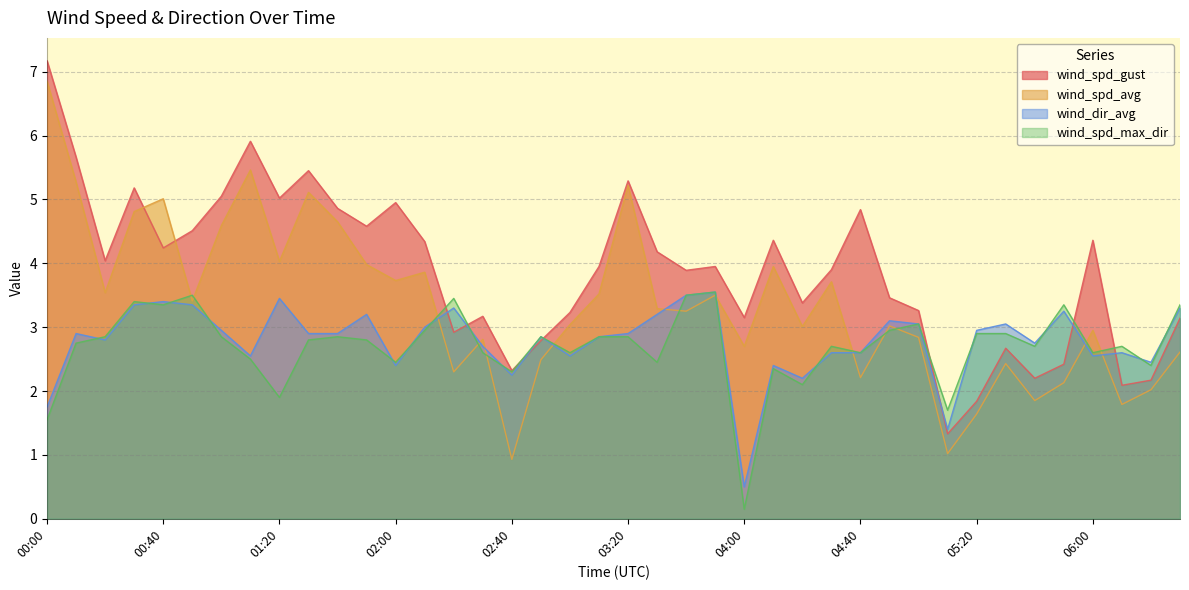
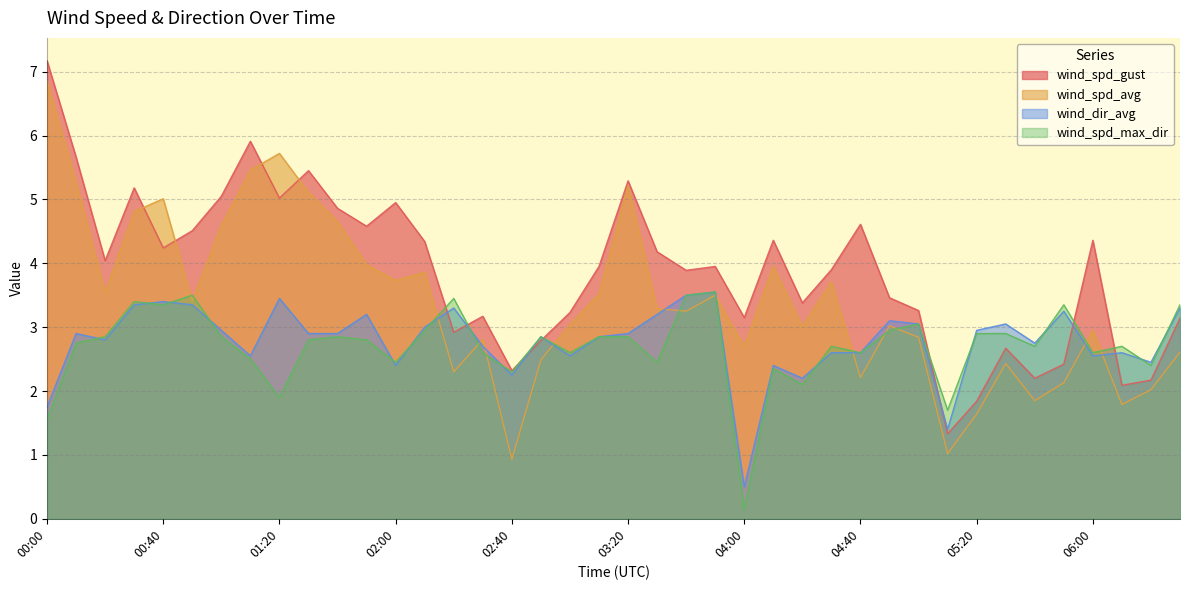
  {
    "wind_spd_gust": {
      "00:00": 7.2,
      "00:40": 4.2,
      "01:20": 5.0,
      "02:00": 5.0,
      "03:20": 5.3,
      "04:00": 3.2,
-     "04:40": 4.8,
+     "04:40": 4.6,
      "05:20": 1.8,
      "06:00": 4.4
    },
    "wind_spd_avg": {
      "00:00": 6.9,
      "00:40": 5.0,
-     "01:20": 4.0,
+     "01:20": 5.7,
      "02:00": 3.7,
      "02:40": 0.9,
      "03:20": 5.2,
      "04:00": 2.7,
      "04:40": 2.2,
      "05:20": 1.6,
      "06:00": 3.0
    },
    "wind_dir_avg": {
      "00:00": 1.8,
      "00:40": 3.4,
      "01:20": 3.5,
      "02:00": 2.4,
      "02:40": 2.3,
      "03:20": 2.9,
      "04:00": 0.5,
      "05:20": 3.0,
      "06:00": 2.6
    },
    "wind_spd_max_dir": {
      "00:00": 1.6,
      "00:40": 3.4,
      "01:20": 1.9,
      "02:00": 2.5,
      "03:20": 2.9,
      "04:00": 0.2,
      "05:20": 2.9,
      "06:00": 2.6
    }
  }
